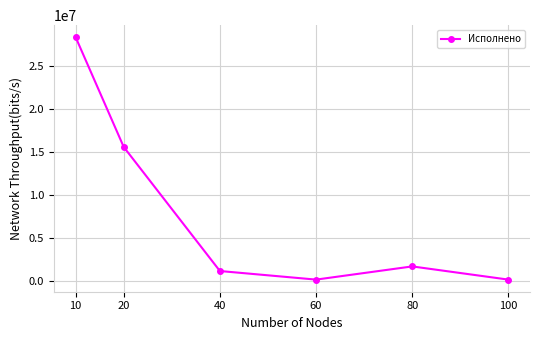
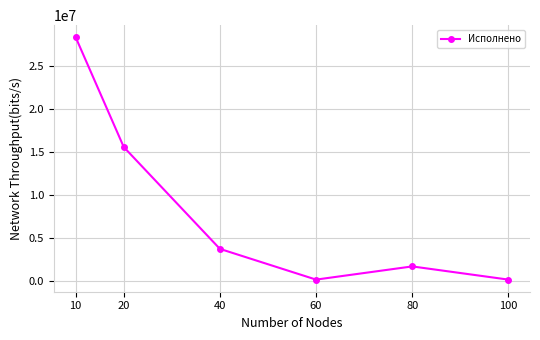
  {
    "10": 28000000,
    "20": 16000000,
-   "40": 1000000,
+   "40": 4000000,
    "60": 0,
    "80": 2000000,
    "100": 0
  }
